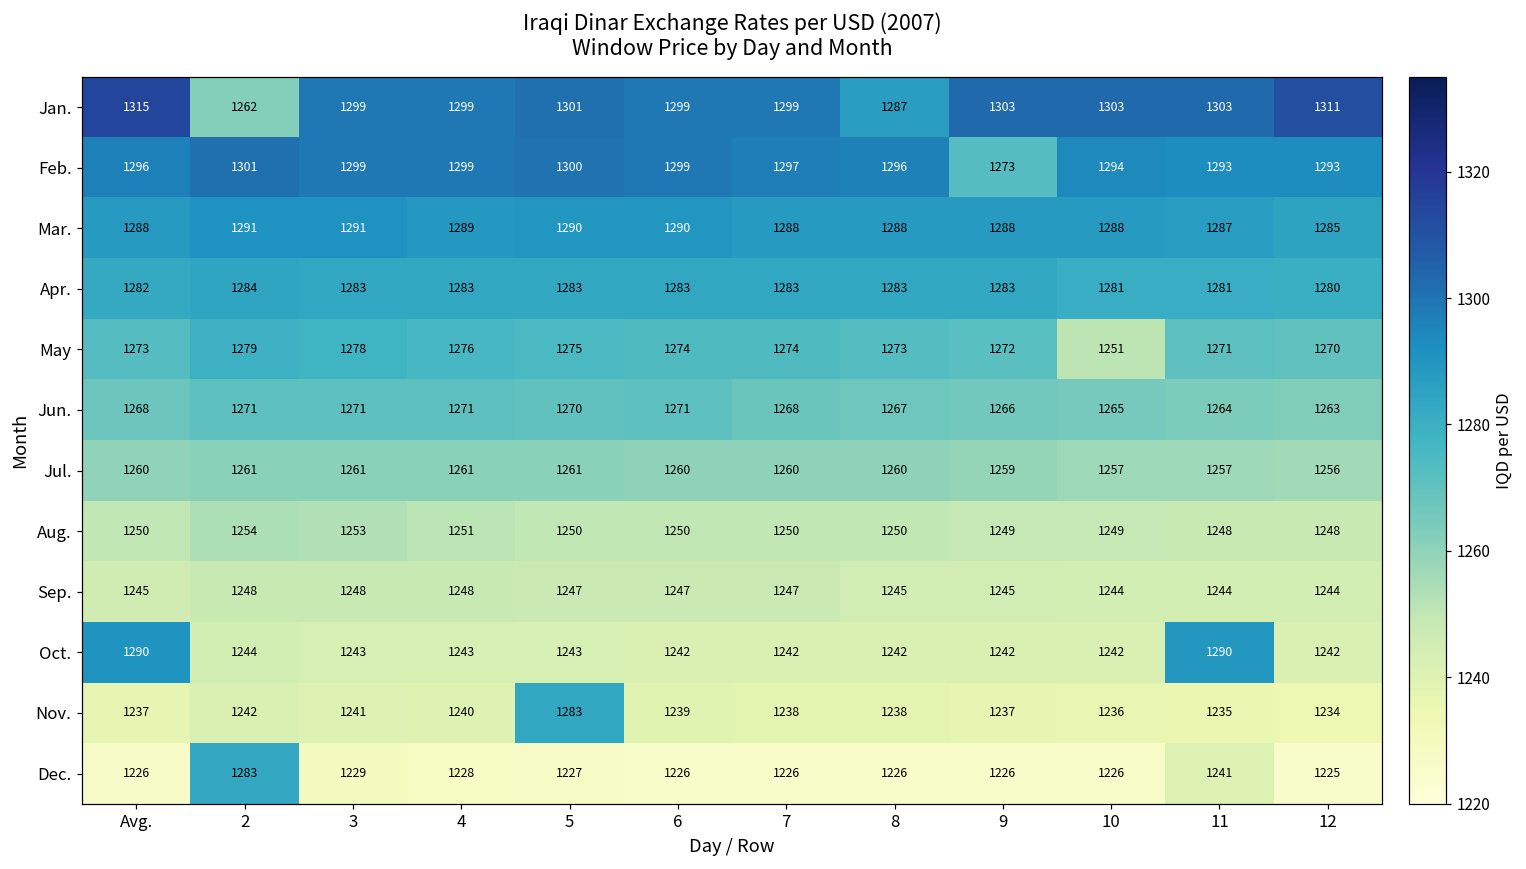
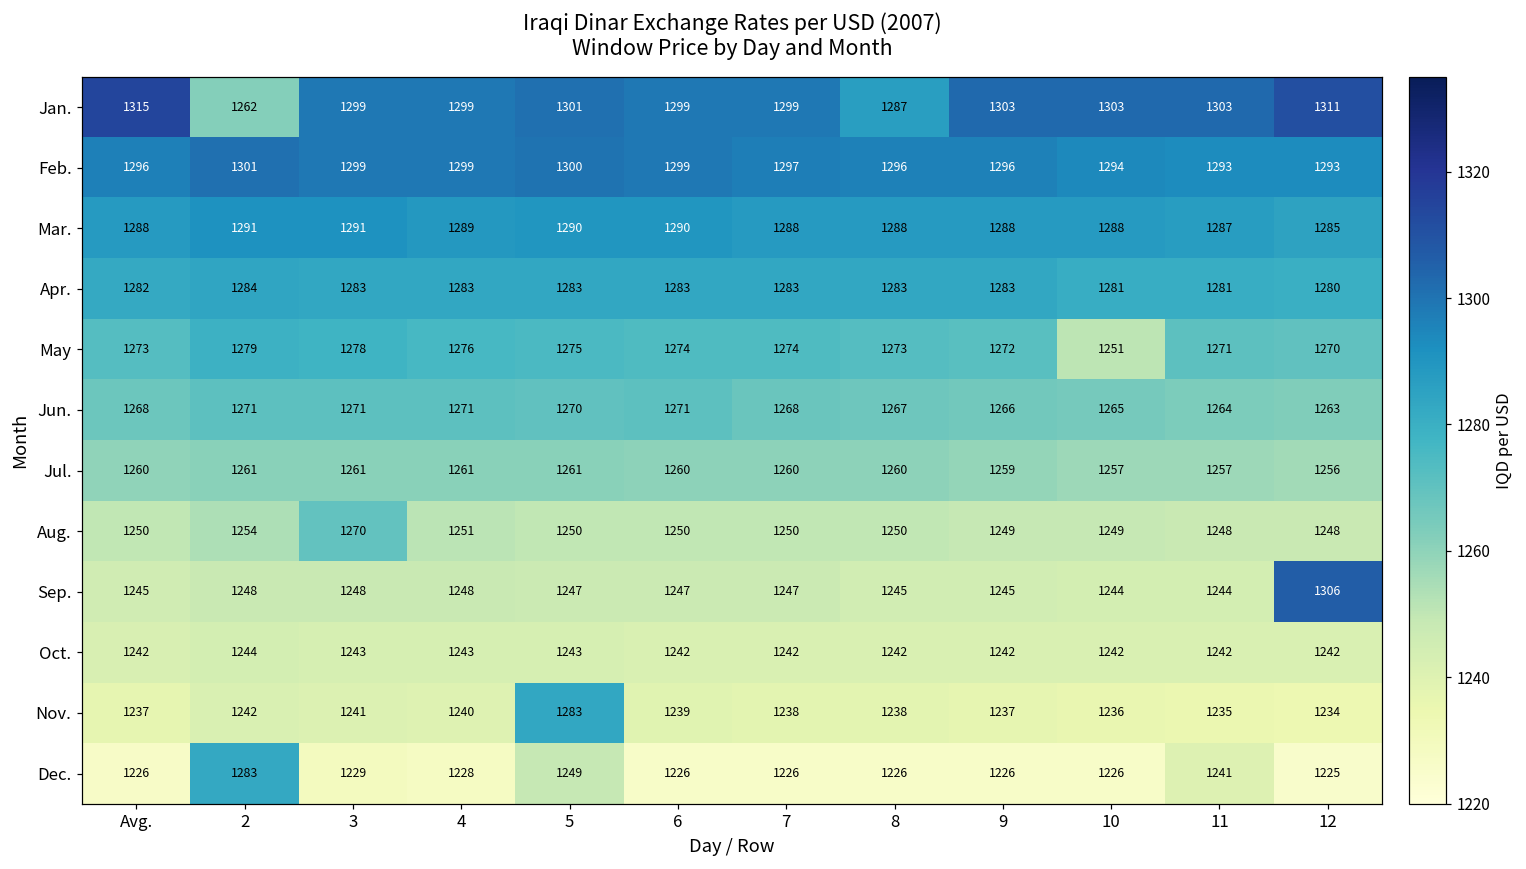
  {
    "Jan.": {
      "Avg.": 1315,
      "2": 1262,
      "3": 1299,
      "4": 1299,
      "5": 1301,
      "6": 1299,
      "7": 1299,
      "8": 1287,
      "9": 1303,
      "10": 1303,
      "11": 1303,
      "12": 1311
    },
    "Feb.": {
      "Avg.": 1296,
      "2": 1301,
      "3": 1299,
      "4": 1299,
      "5": 1300,
      "6": 1299,
      "7": 1297,
      "8": 1296,
-     "9": 1273,
+     "9": 1296,
      "10": 1294,
      "11": 1293,
      "12": 1293
    },
    "Mar.": {
      "Avg.": 1288,
      "2": 1291,
      "3": 1291,
      "4": 1289,
      "5": 1290,
      "6": 1290,
      "7": 1288,
      "8": 1288,
      "9": 1288,
      "10": 1288,
      "11": 1287,
      "12": 1285
    },
    "Apr.": {
      "Avg.": 1282,
      "2": 1284,
      "3": 1283,
      "4": 1283,
      "5": 1283,
      "6": 1283,
      "7": 1283,
      "8": 1283,
      "9": 1283,
      "10": 1281,
      "11": 1281,
      "12": 1280
    },
    "May": {
      "Avg.": 1273,
      "2": 1279,
      "3": 1278,
      "4": 1276,
      "5": 1275,
      "6": 1274,
      "7": 1274,
      "8": 1273,
      "9": 1272,
      "10": 1251,
      "11": 1271,
      "12": 1270
    },
    "Jun.": {
      "Avg.": 1268,
      "2": 1271,
      "3": 1271,
      "4": 1271,
      "5": 1270,
      "6": 1271,
      "7": 1268,
      "8": 1267,
      "9": 1266,
      "10": 1265,
      "11": 1264,
      "12": 1263
    },
    "Jul.": {
      "Avg.": 1260,
      "2": 1261,
      "3": 1261,
      "4": 1261,
      "5": 1261,
      "6": 1260,
      "7": 1260,
      "8": 1260,
      "9": 1259,
      "10": 1257,
      "11": 1257,
      "12": 1256
    },
    "Aug.": {
      "Avg.": 1250,
      "2": 1254,
-     "3": 1253,
+     "3": 1270,
      "4": 1251,
      "5": 1250,
      "6": 1250,
      "7": 1250,
      "8": 1250,
      "9": 1249,
      "10": 1249,
      "11": 1248,
      "12": 1248
    },
    "Sep.": {
      "Avg.": 1245,
      "2": 1248,
      "3": 1248,
      "4": 1248,
      "5": 1247,
      "6": 1247,
      "7": 1247,
      "8": 1245,
      "9": 1245,
      "10": 1244,
      "11": 1244,
-     "12": 1244
+     "12": 1306
    },
    "Oct.": {
-     "Avg.": 1290,
+     "Avg.": 1242,
      "2": 1244,
      "3": 1243,
      "4": 1243,
      "5": 1243,
      "6": 1242,
      "7": 1242,
      "8": 1242,
      "9": 1242,
      "10": 1242,
-     "11": 1290,
+     "11": 1242,
      "12": 1242
    },
    "Nov.": {
      "Avg.": 1237,
      "2": 1242,
      "3": 1241,
      "4": 1240,
      "5": 1283,
      "6": 1239,
      "7": 1238,
      "8": 1238,
      "9": 1237,
      "10": 1236,
      "11": 1235,
      "12": 1234
    },
    "Dec.": {
      "Avg.": 1226,
      "2": 1283,
      "3": 1229,
      "4": 1228,
-     "5": 1227,
+     "5": 1249,
      "6": 1226,
      "7": 1226,
      "8": 1226,
      "9": 1226,
      "10": 1226,
      "11": 1241,
      "12": 1225
    }
  }
